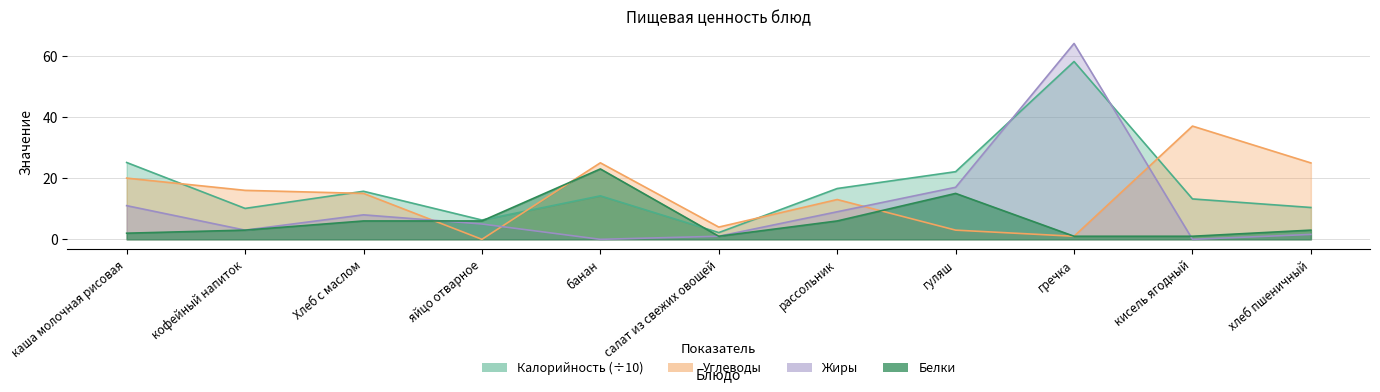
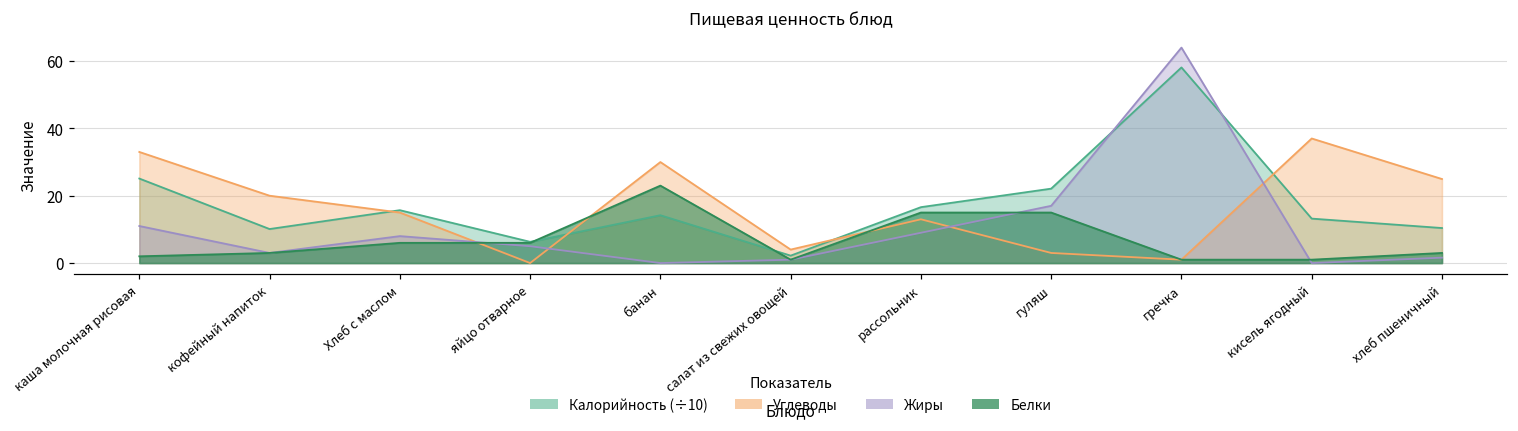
  {
    "Углеводы": {
-     "каша молочная рисовая": 20,
-     "кофейный напиток": 16,
+     "каша молочная рисовая": 33,
+     "кофейный напиток": 20,
      "яйцо отварное": 0,
-     "банан": 25,
+     "банан": 30,
      "салат из свежих овощей": 4,
      "рассольник": 13,
      "гуляш": 3,
      "кисель ягодный": 37,
      "хлеб пшеничный": 25
    },
    "Белки": {
      "каша молочная рисовая": 2,
      "Хлеб с маслом": 6,
      "банан": 23,
-     "рассольник": 6,
+     "рассольник": 15,
      "гуляш": 15,
      "кисель ягодный": 1,
      "хлеб пшеничный": 3
    }
  }
